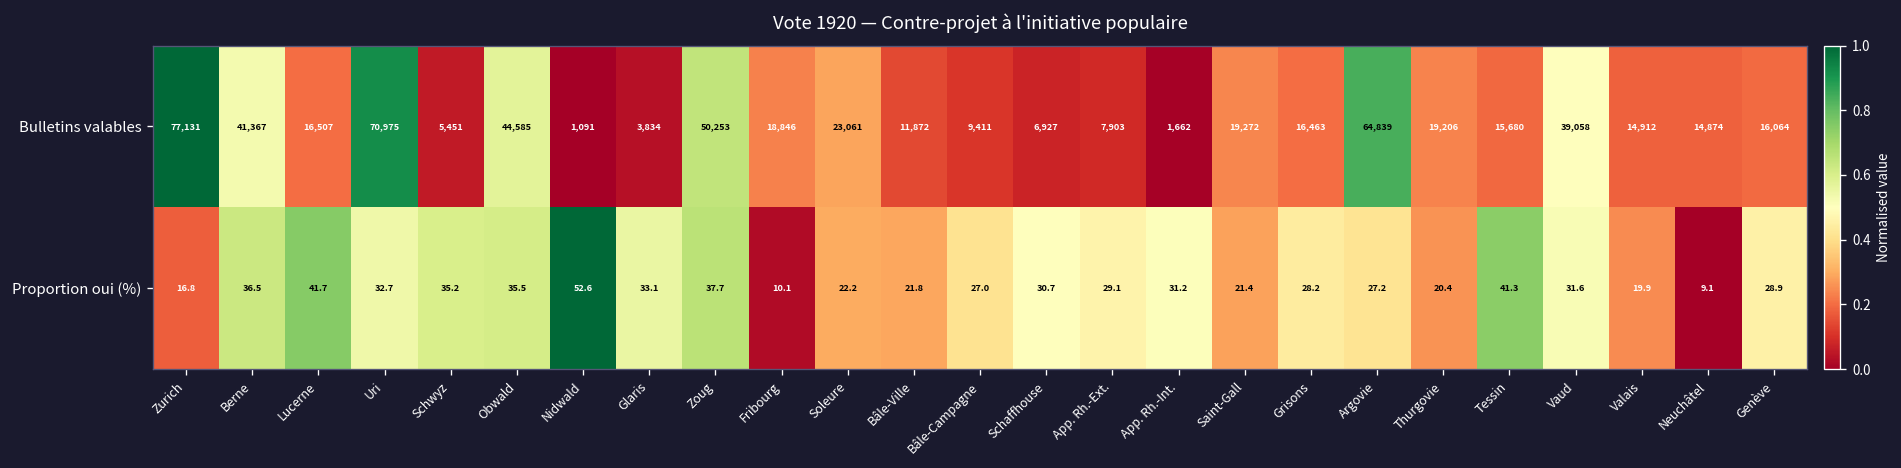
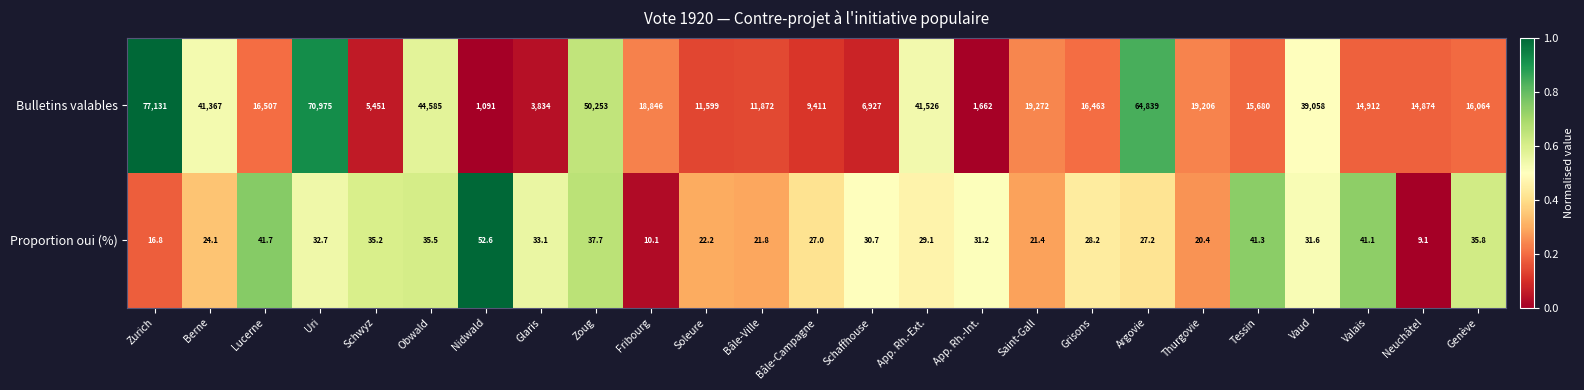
  {
    "Bulletins valables": {
      "Zurich": "77,131",
      "Berne": "41,367",
      "Lucerne": "16,507",
      "Uri": "70,975",
      "Schwyz": "5,451",
      "Obwald": "44,585",
      "Nidwald": "1,091",
      "Glaris": "3,834",
      "Zoug": "50,253",
      "Fribourg": "18,846",
-     "Soleure": "23,061",
+     "Soleure": "11,599",
      "Bâle-Ville": "11,872",
      "Bâle-Campagne": "9,411",
      "Schaffhouse": "6,927",
-     "App. Rh.-Ext.": "7,903",
+     "App. Rh.-Ext.": "41,526",
      "App. Rh.-Int.": "1,662",
      "Saint-Gall": "19,272",
      "Grisons": "16,463",
      "Argovie": "64,839",
      "Thurgovie": "19,206",
      "Tessin": "15,680",
      "Vaud": "39,058",
      "Valais": "14,912",
      "Neuchâtel": "14,874",
      "Genève": "16,064"
    },
    "Proportion oui (%)": {
      "Zurich": "16.8",
-     "Berne": "36.5",
+     "Berne": "24.1",
      "Lucerne": "41.7",
      "Uri": "32.7",
      "Schwyz": "35.2",
      "Obwald": "35.5",
      "Nidwald": "52.6",
      "Glaris": "33.1",
      "Zoug": "37.7",
      "Fribourg": "10.1",
      "Soleure": "22.2",
      "Bâle-Ville": "21.8",
      "Bâle-Campagne": "27.0",
      "Schaffhouse": "30.7",
      "App. Rh.-Ext.": "29.1",
      "App. Rh.-Int.": "31.2",
      "Saint-Gall": "21.4",
      "Grisons": "28.2",
      "Argovie": "27.2",
      "Thurgovie": "20.4",
      "Tessin": "41.3",
      "Vaud": "31.6",
-     "Valais": "19.9",
+     "Valais": "41.1",
      "Neuchâtel": "9.1",
-     "Genève": "28.9"
+     "Genève": "35.8"
    }
  }
